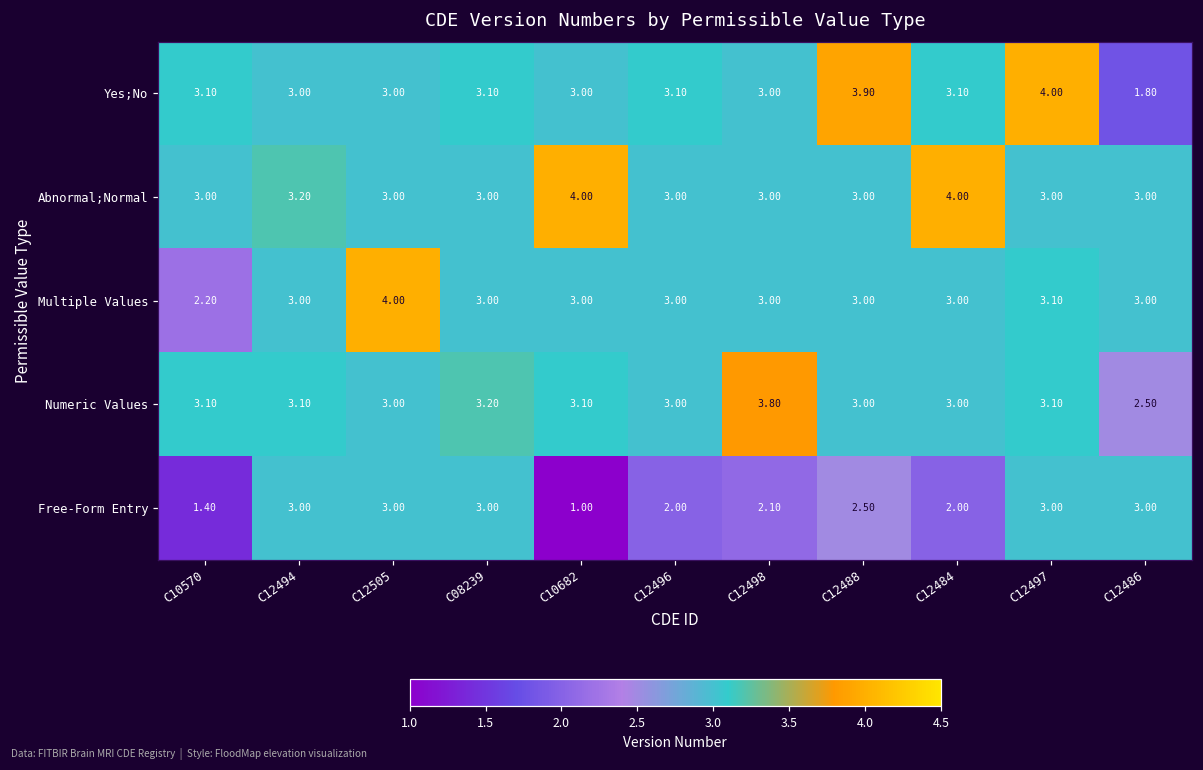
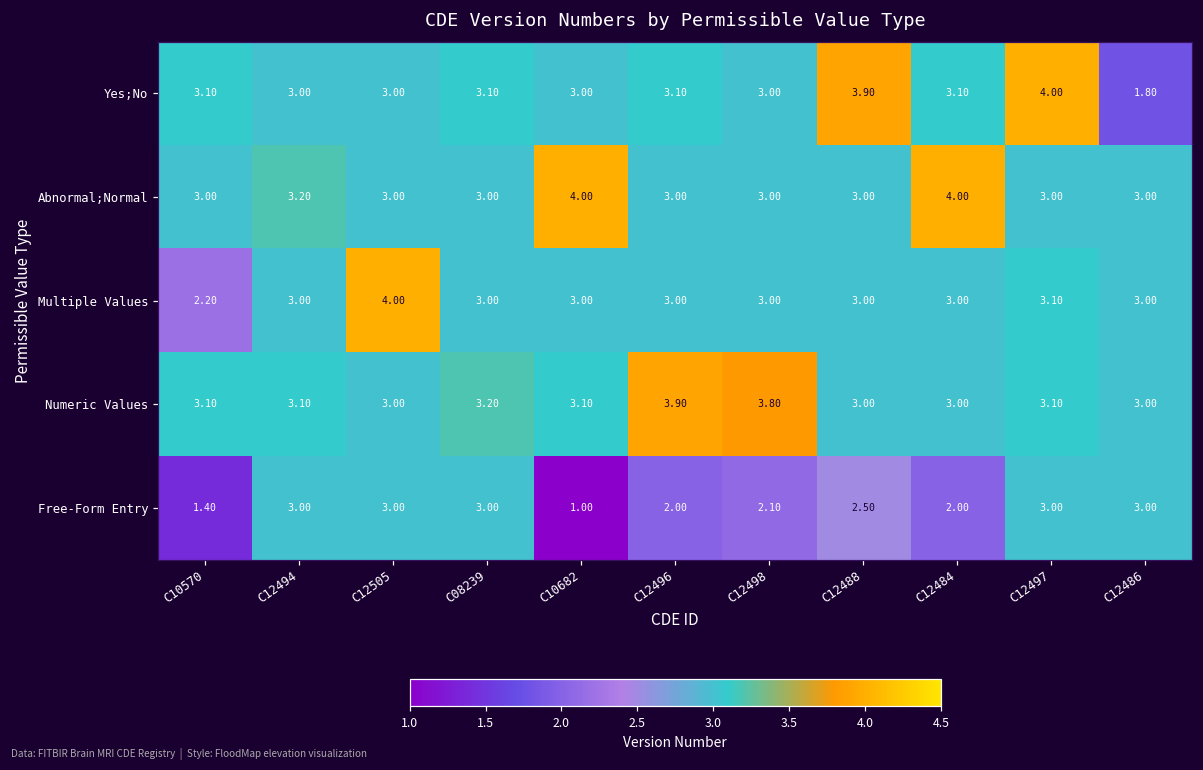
  {
    "Yes;No": {
      "C10570": 3.10,
      "C12494": 3.00,
      "C12505": 3.00,
      "C08239": 3.10,
      "C10682": 3.00,
      "C12496": 3.10,
      "C12498": 3.00,
      "C12488": 3.90,
      "C12484": 3.10,
      "C12497": 4.00,
      "C12486": 1.80
    },
    "Abnormal;Normal": {
      "C10570": 3.00,
      "C12494": 3.20,
      "C12505": 3.00,
      "C08239": 3.00,
      "C10682": 4.00,
      "C12496": 3.00,
      "C12498": 3.00,
      "C12488": 3.00,
      "C12484": 4.00,
      "C12497": 3.00,
      "C12486": 3.00
    },
    "Multiple Values": {
      "C10570": 2.20,
      "C12494": 3.00,
      "C12505": 4.00,
      "C08239": 3.00,
      "C10682": 3.00,
      "C12496": 3.00,
      "C12498": 3.00,
      "C12488": 3.00,
      "C12484": 3.00,
      "C12497": 3.10,
      "C12486": 3.00
    },
    "Numeric Values": {
      "C10570": 3.10,
      "C12494": 3.10,
      "C12505": 3.00,
      "C08239": 3.20,
      "C10682": 3.10,
-     "C12496": 3.00,
+     "C12496": 3.90,
      "C12498": 3.80,
      "C12488": 3.00,
      "C12484": 3.00,
      "C12497": 3.10,
-     "C12486": 2.50
+     "C12486": 3.00
    },
    "Free-Form Entry": {
      "C10570": 1.40,
      "C12494": 3.00,
      "C12505": 3.00,
      "C08239": 3.00,
      "C10682": 1.00,
      "C12496": 2.00,
      "C12498": 2.10,
      "C12488": 2.50,
      "C12484": 2.00,
      "C12497": 3.00,
      "C12486": 3.00
    }
  }
